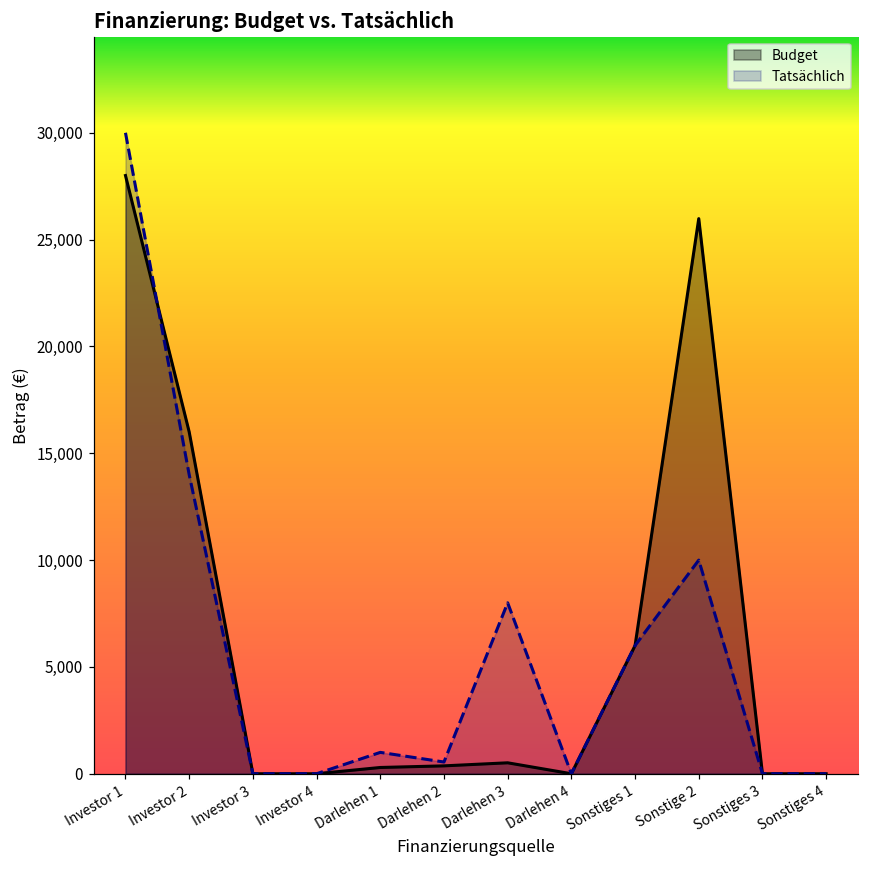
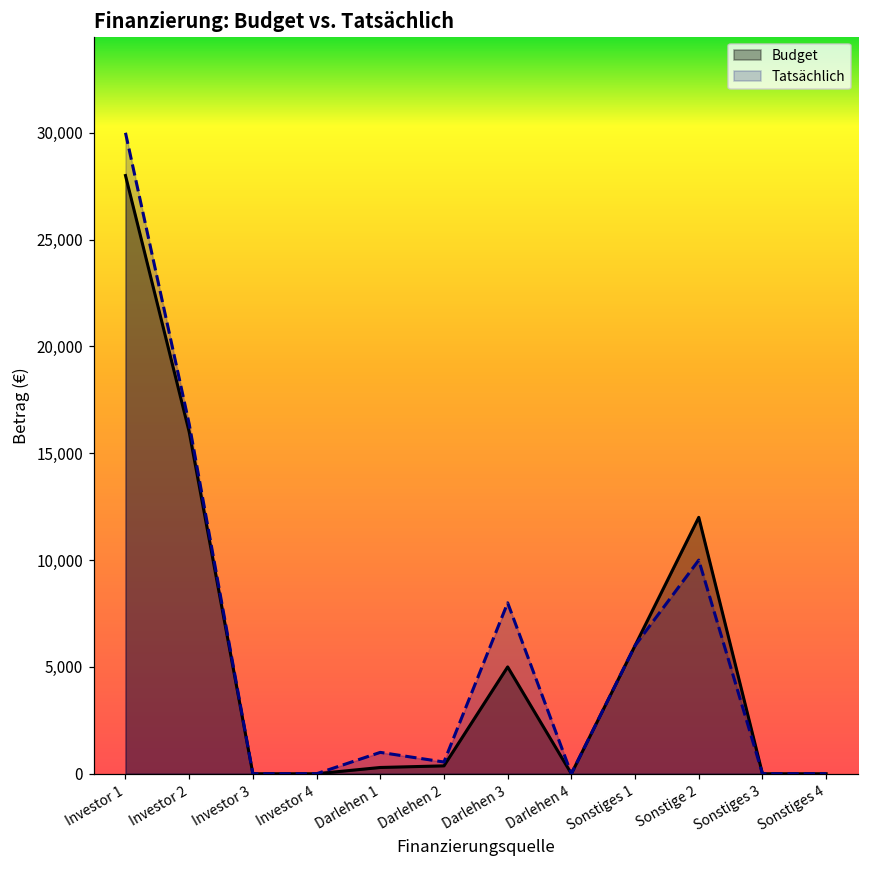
  {
    "Budget": {
      "Investor 1": "28,000",
      "Investor 2": "16,000",
      "Darlehen 1": "300",
      "Darlehen 2": "400",
-     "Darlehen 3": "500",
-     "Sonstige 2": "26,000"
+     "Darlehen 3": "5,000",
+     "Sonstige 2": "12,000"
    },
    "Tatsächlich": {
      "Investor 1": "30,000",
-     "Investor 2": "14,000",
+     "Investor 2": "16,400",
      "Darlehen 1": "1,000",
      "Darlehen 2": "500",
      "Darlehen 3": "8,000",
      "Sonstige 2": "10,000"
    }
  }
